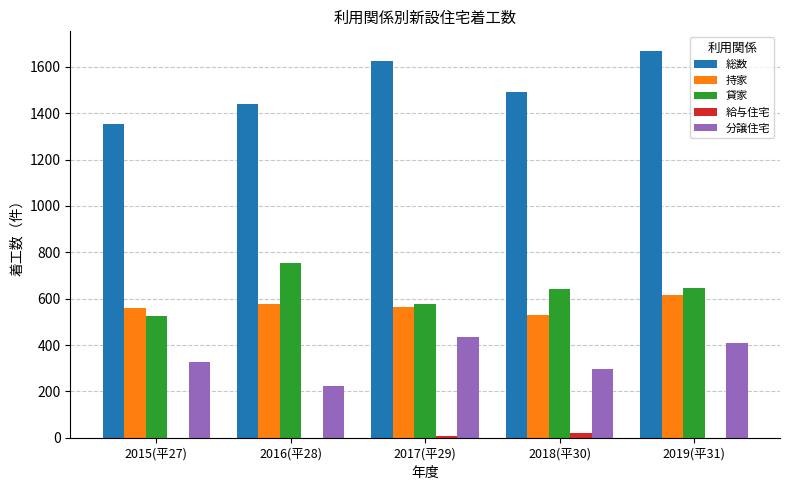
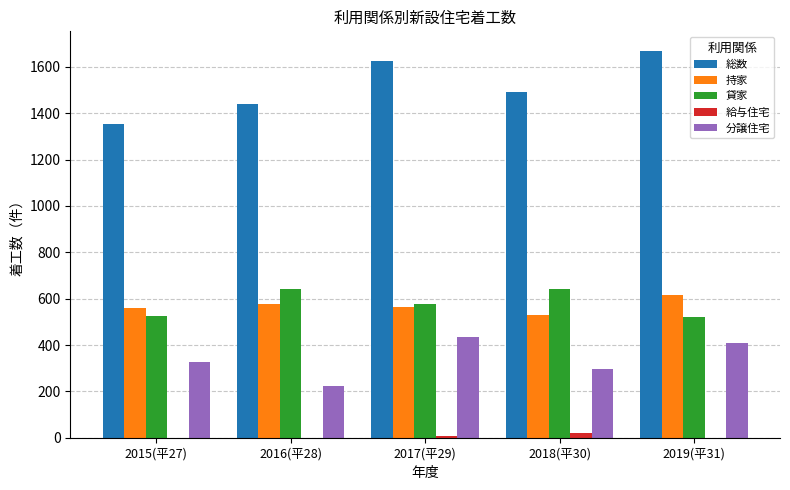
  {
    "総数": {
      "2015(平27)": 1350,
      "2016(平28)": 1440,
      "2017(平29)": 1620,
      "2018(平30)": 1490,
      "2019(平31)": 1670
    },
    "持家": {
      "2015(平27)": 560,
      "2016(平28)": 580,
      "2017(平29)": 560,
      "2018(平30)": 530,
      "2019(平31)": 620
    },
    "貸家": {
      "2015(平27)": 530,
-     "2016(平28)": 760,
+     "2016(平28)": 640,
      "2017(平29)": 580,
      "2018(平30)": 640,
-     "2019(平31)": 650
+     "2019(平31)": 520
    },
    "給与住宅": {
      "2015(平27)": 0,
      "2016(平28)": 0,
      "2018(平30)": 20,
      "2019(平31)": 0
    },
    "分譲住宅": {
      "2015(平27)": 330,
      "2016(平28)": 220,
      "2017(平29)": 440,
      "2018(平30)": 300,
      "2019(平31)": 410
    }
  }
